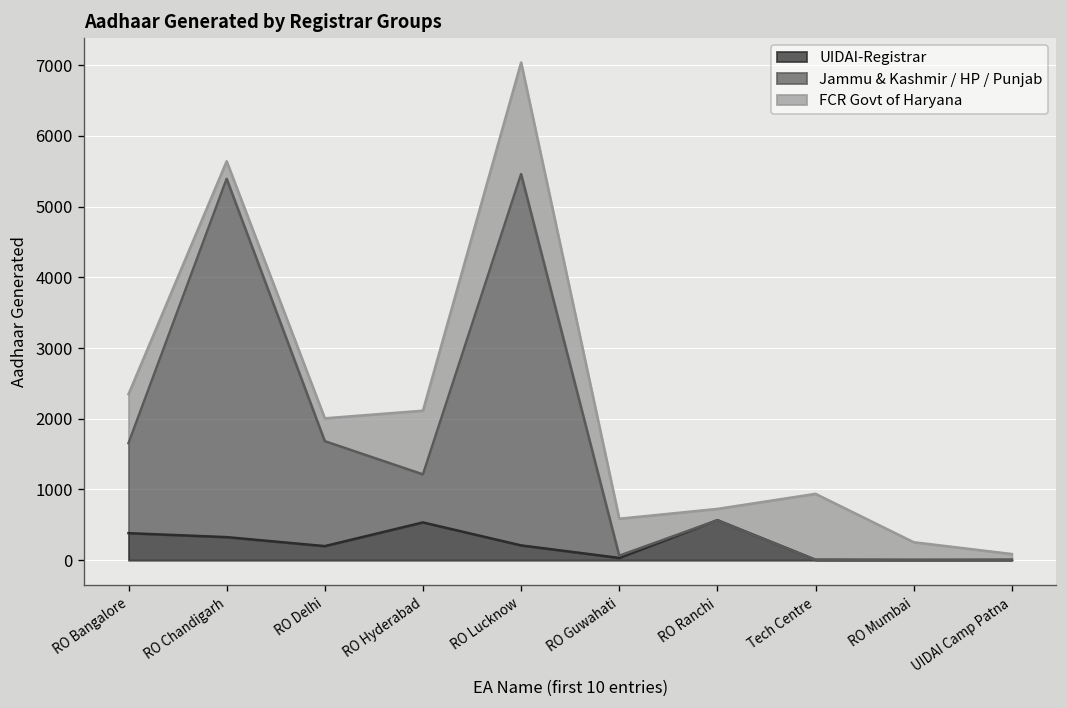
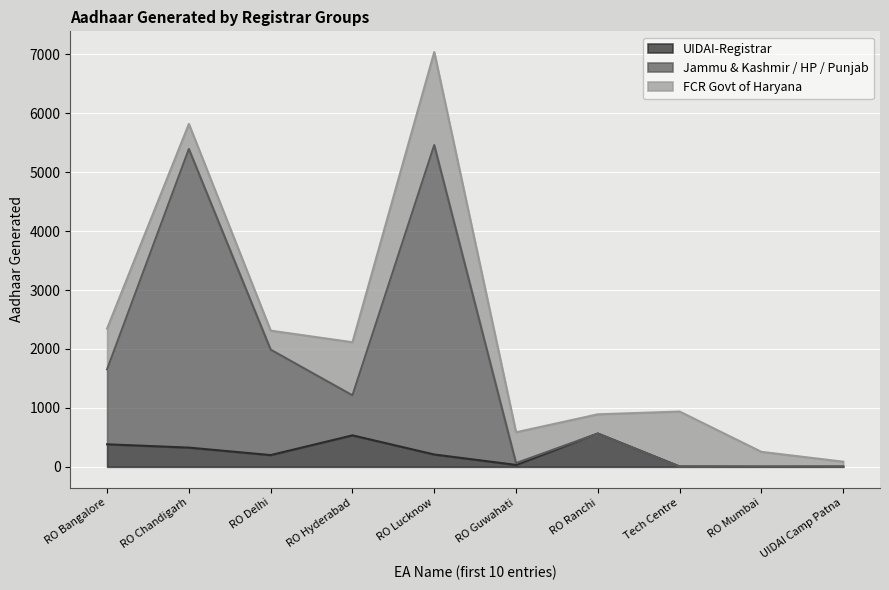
  {
    "UIDAI-Registrar": {
      "RO Bangalore": 400,
      "RO Chandigarh": 300,
      "RO Delhi": 200,
      "RO Hyderabad": 500,
      "RO Lucknow": 200
    },
    "Jammu & Kashmir / HP / Punjab": {
      "RO Bangalore": 1300,
      "RO Chandigarh": 5100,
-     "RO Delhi": 1500,
+     "RO Delhi": 1800,
      "RO Hyderabad": 700,
      "RO Lucknow": 5300
    },
    "FCR Govt of Haryana": {
      "RO Bangalore": 700,
-     "RO Chandigarh": 200,
+     "RO Chandigarh": 400,
      "RO Delhi": 300,
      "RO Hyderabad": 900,
      "RO Lucknow": 1600,
      "RO Guwahati": 500,
-     "RO Ranchi": 200,
+     "RO Ranchi": 300,
      "Tech Centre": 900,
      "RO Mumbai": 300,
      "UIDAI Camp Patna": 100
    }
  }
